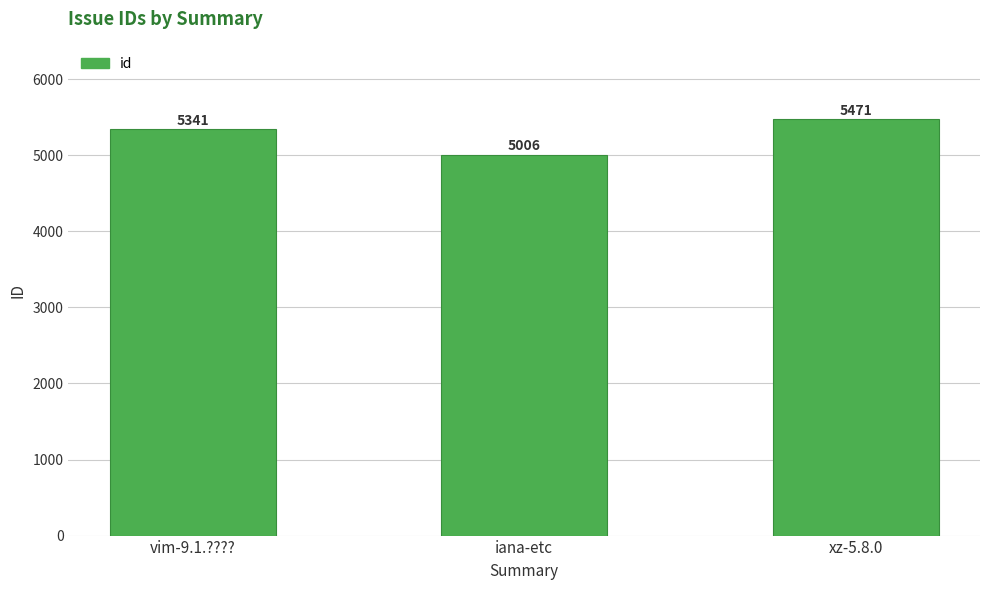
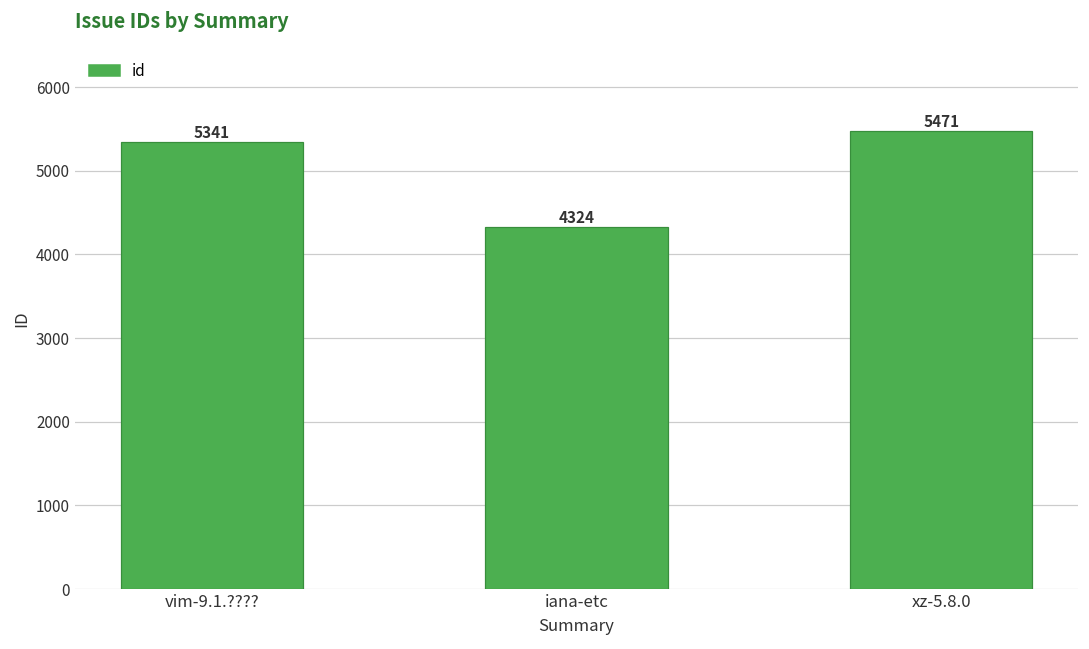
  {
    "vim-9.1.????": 5341,
-   "iana-etc": 5006,
+   "iana-etc": 4324,
    "xz-5.8.0": 5471
  }
